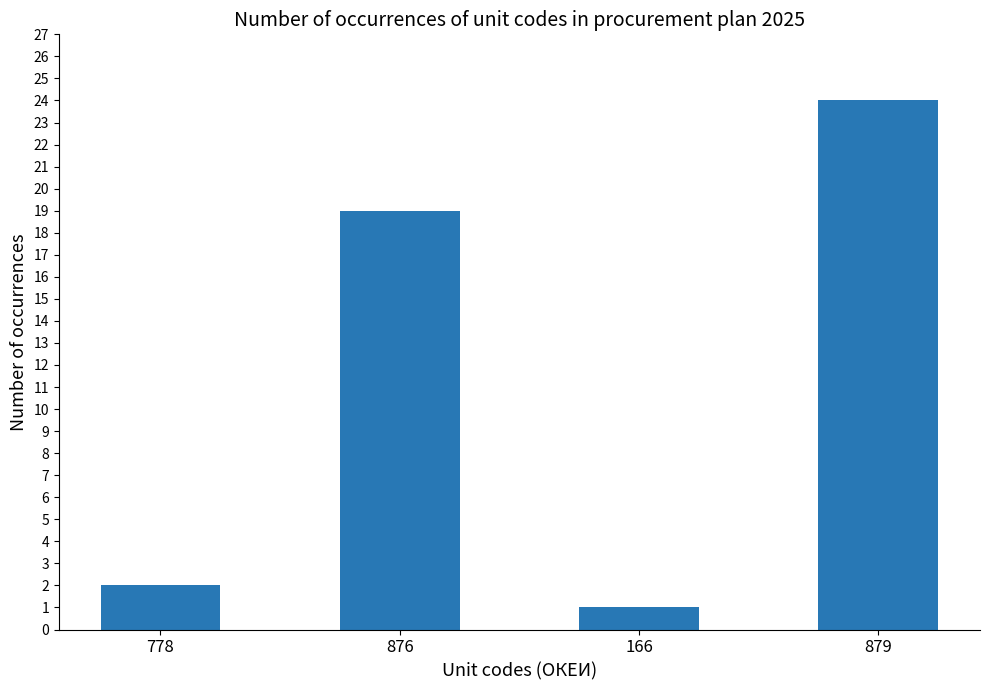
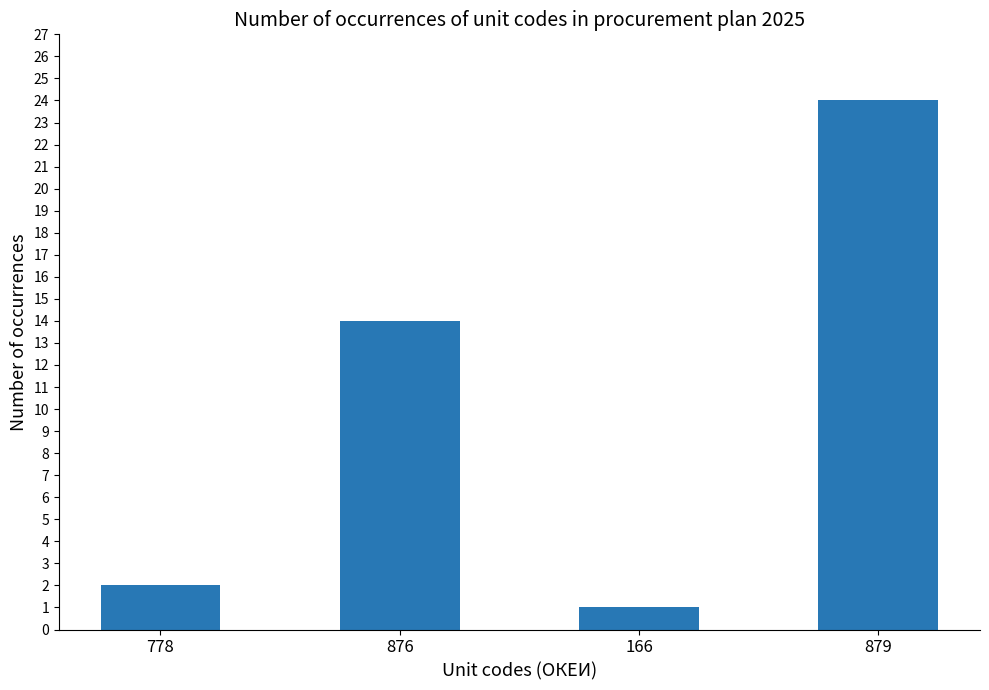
  {
    "778": 2,
-   "876": 19,
+   "876": 14,
    "166": 1,
    "879": 24
  }
